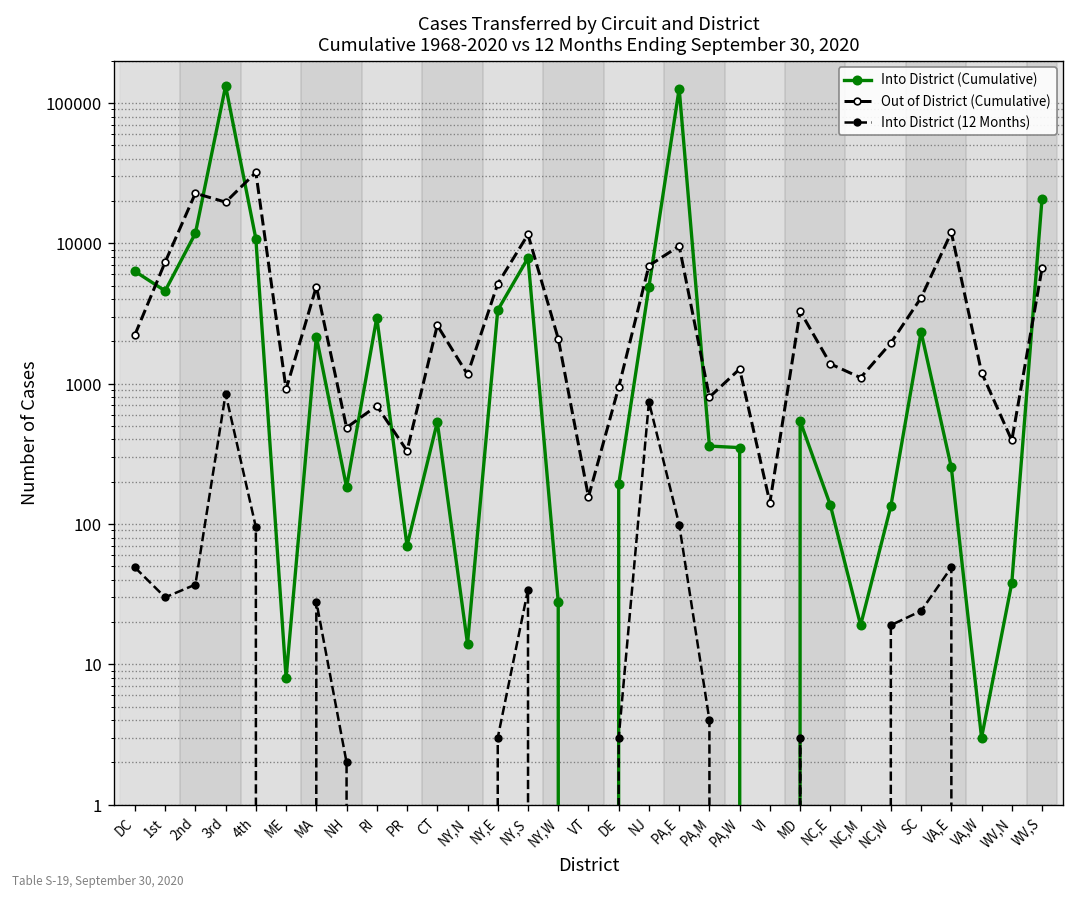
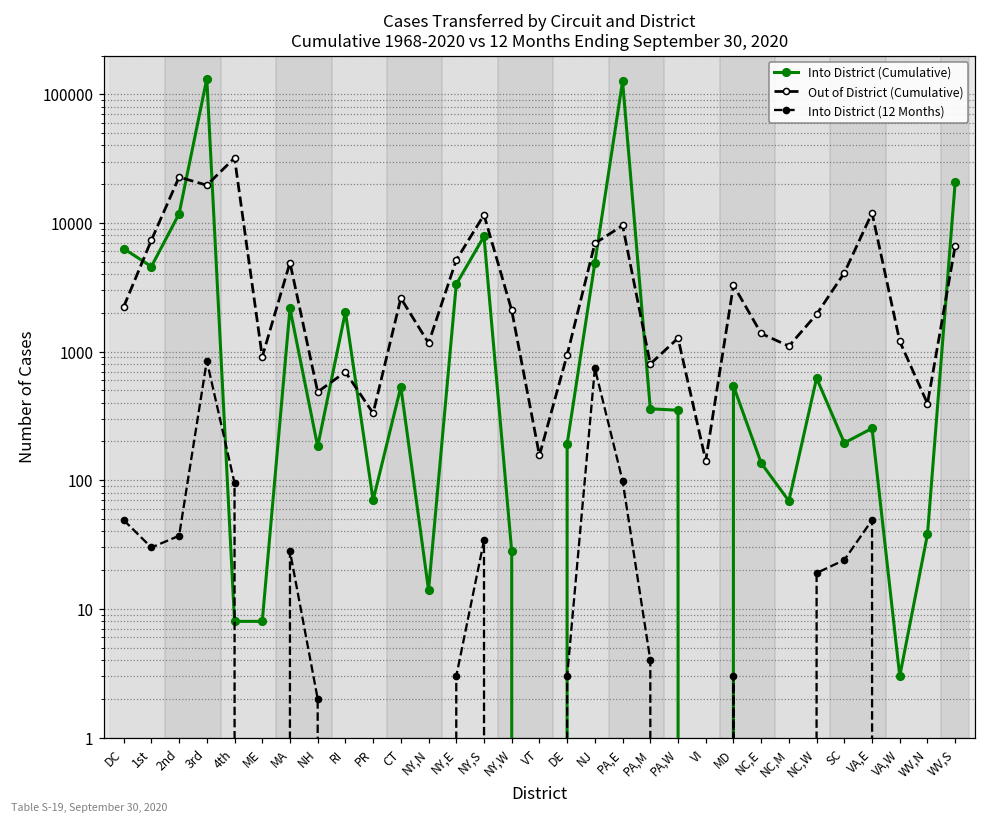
  {
    "Into District (Cumulative)": {
      "DC": 6000,
      "1st": 4600,
      "2nd": 12000,
      "3rd": 130000,
-     "4th": 11000,
+     "4th": 8,
      "ME": 8,
      "MA": 2200,
      "NH": 180,
-     "RI": 3000,
+     "RI": 2000,
      "PR": 70,
      "CT": 500,
      "NY,N": 14,
      "NY,E": 3300,
      "NY,S": 8000,
      "NY,W": 28,
      "DE": 190,
      "NJ": 4900,
      "PA,E": 130000,
      "PA,M": 360,
      "PA,W": 350,
      "MD": 500,
      "NC,E": 140,
-     "NC,M": 19,
-     "NC,W": 130,
-     "SC": 2300,
+     "NC,M": 70,
+     "NC,W": 600,
+     "SC": 200,
      "VA,E": 250,
      "VA,W": 3,
      "WV,N": 38,
      "WV,S": 21000
    }
  }
